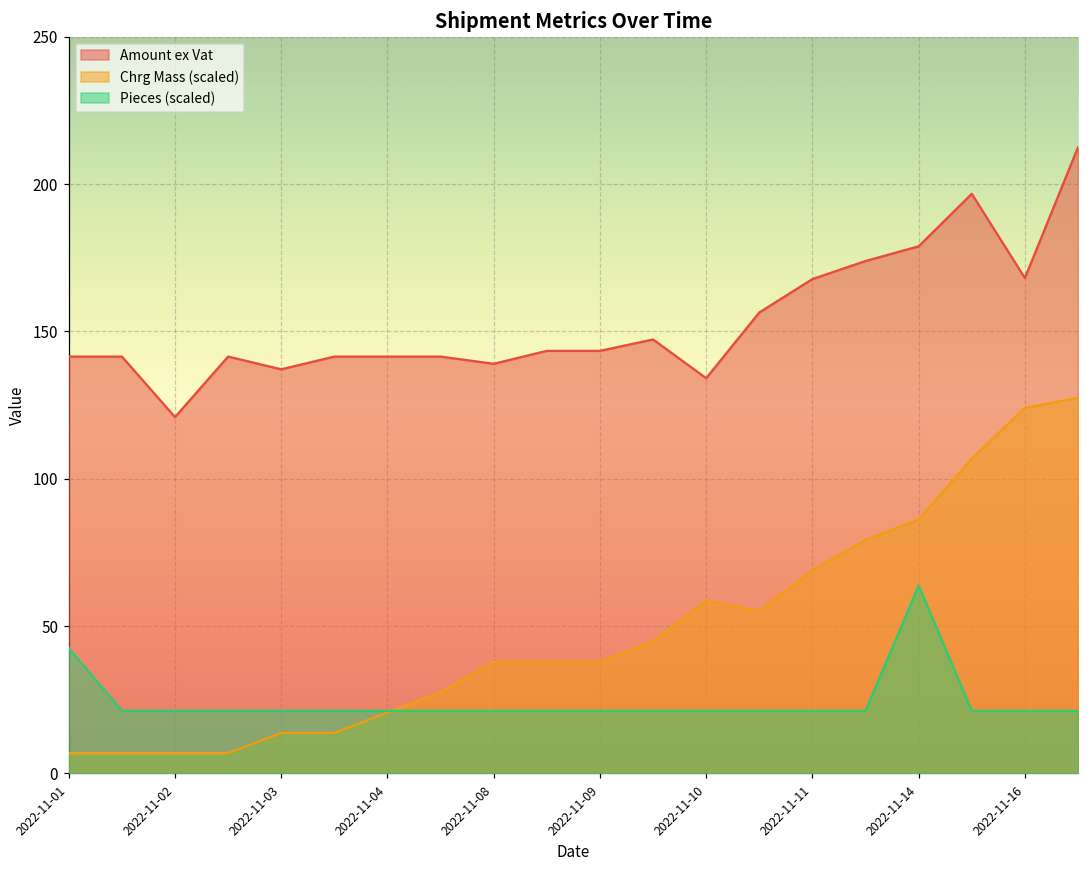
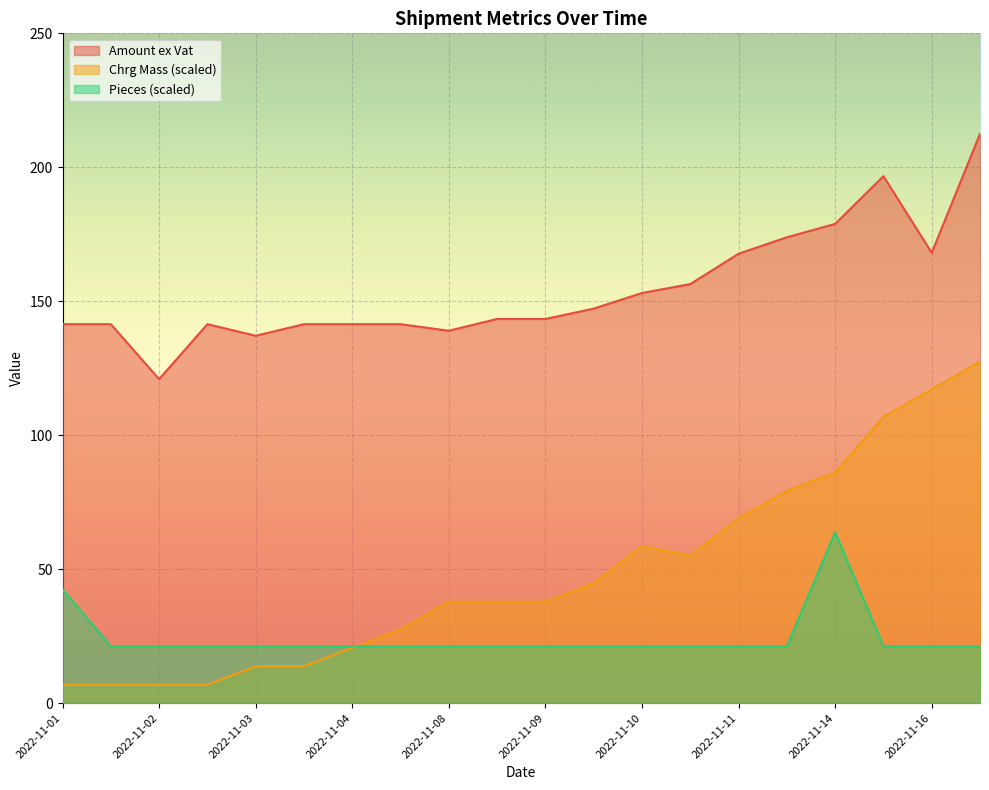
  {
    "Amount ex Vat": {
      "2022-11-02": 121,
-     "2022-11-10": 134,
+     "2022-11-10": 153,
      "2022-11-16": 168
    },
    "Chrg Mass (scaled)": {
      "2022-11-02": 7,
      "2022-11-10": 59,
-     "2022-11-16": 124
+     "2022-11-16": 117
    },
    "Pieces (scaled)": {
      "2022-11-02": 21,
      "2022-11-10": 21,
      "2022-11-16": 21
    }
  }
